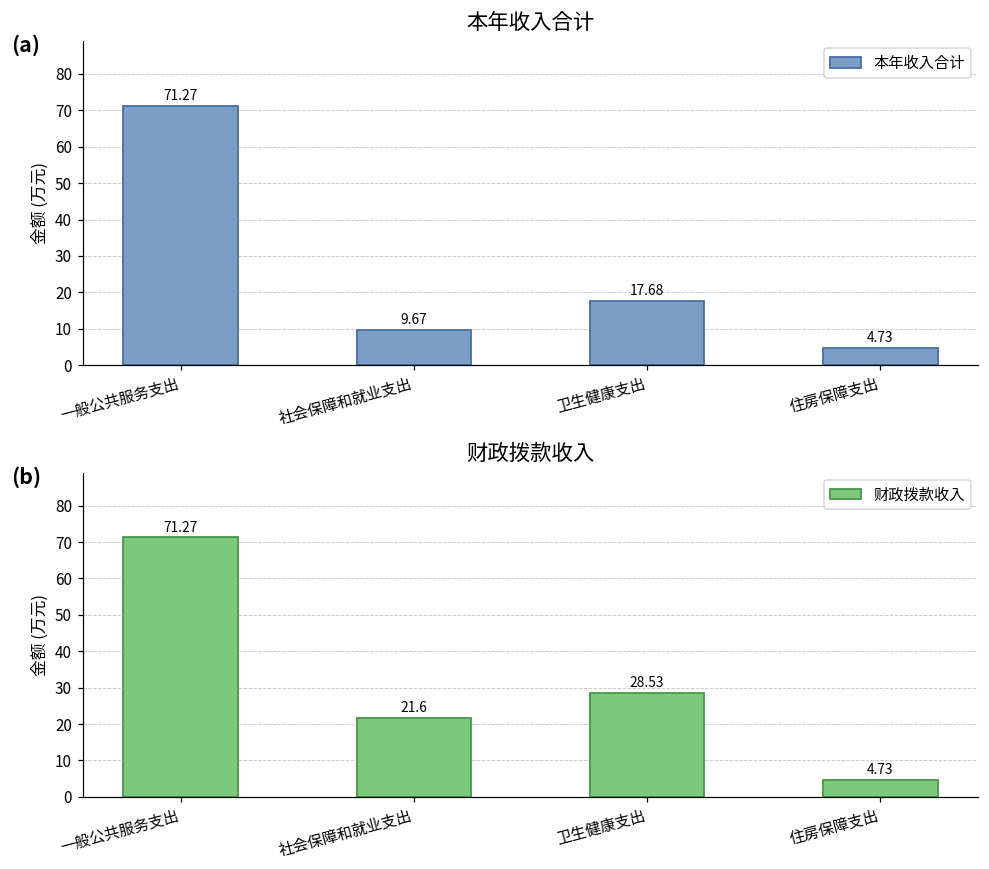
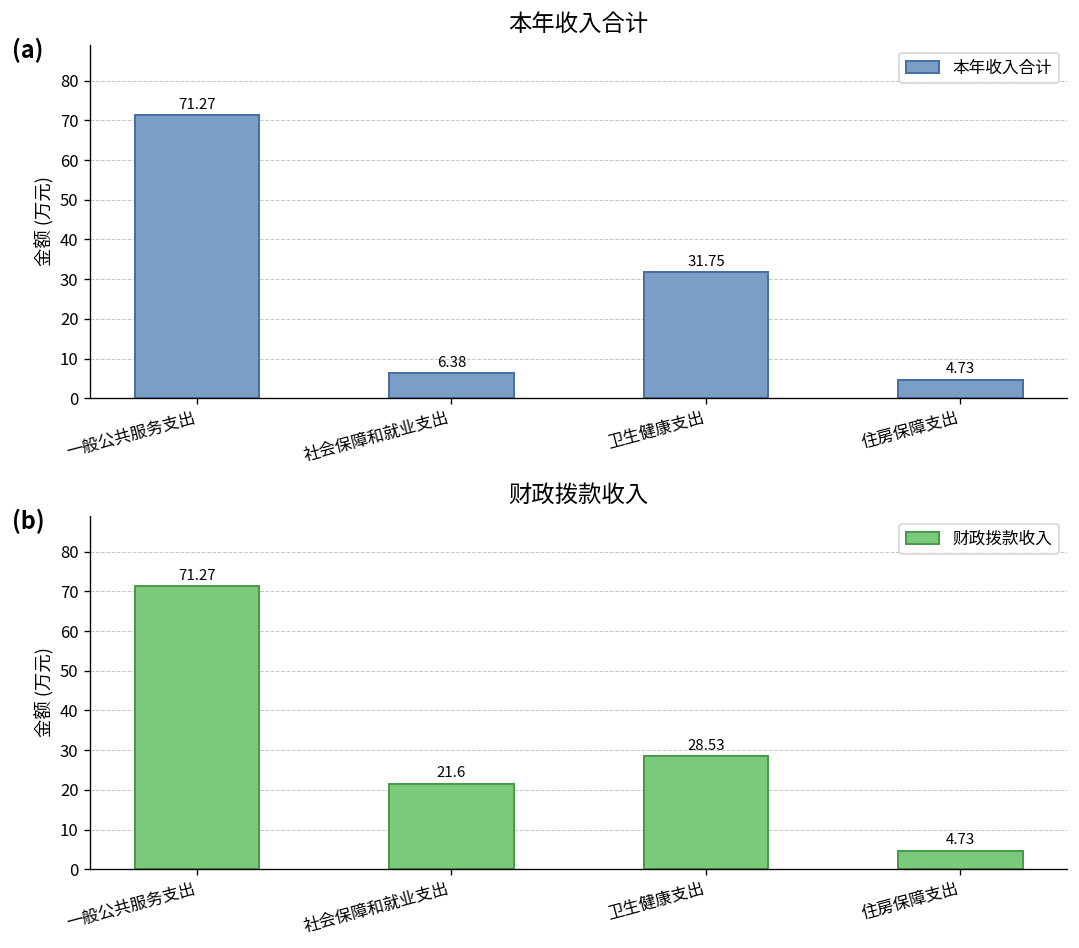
  {
    "本年收入合计": {
      "一般公共服务支出": 71.27,
-     "社会保障和就业支出": 9.67,
-     "卫生健康支出": 17.68,
+     "社会保障和就业支出": 6.38,
+     "卫生健康支出": 31.75,
      "住房保障支出": 4.73
    },
    "财政拨款收入": {
      "一般公共服务支出": 71.27,
      "社会保障和就业支出": 21.6,
      "卫生健康支出": 28.53,
      "住房保障支出": 4.73
    }
  }
